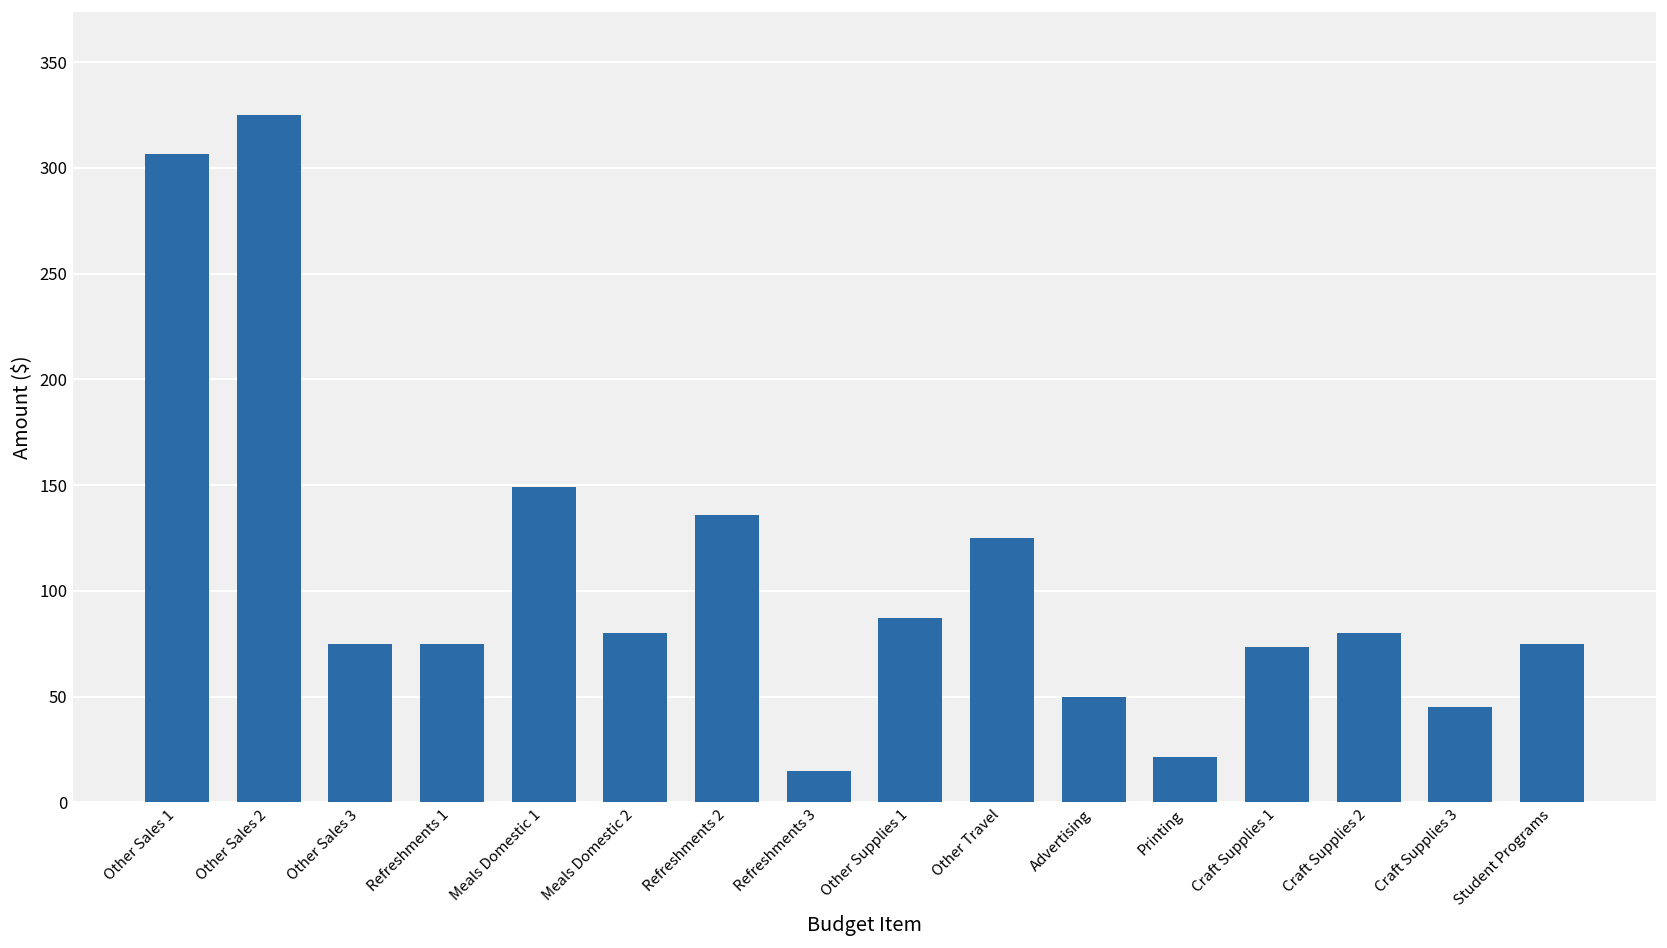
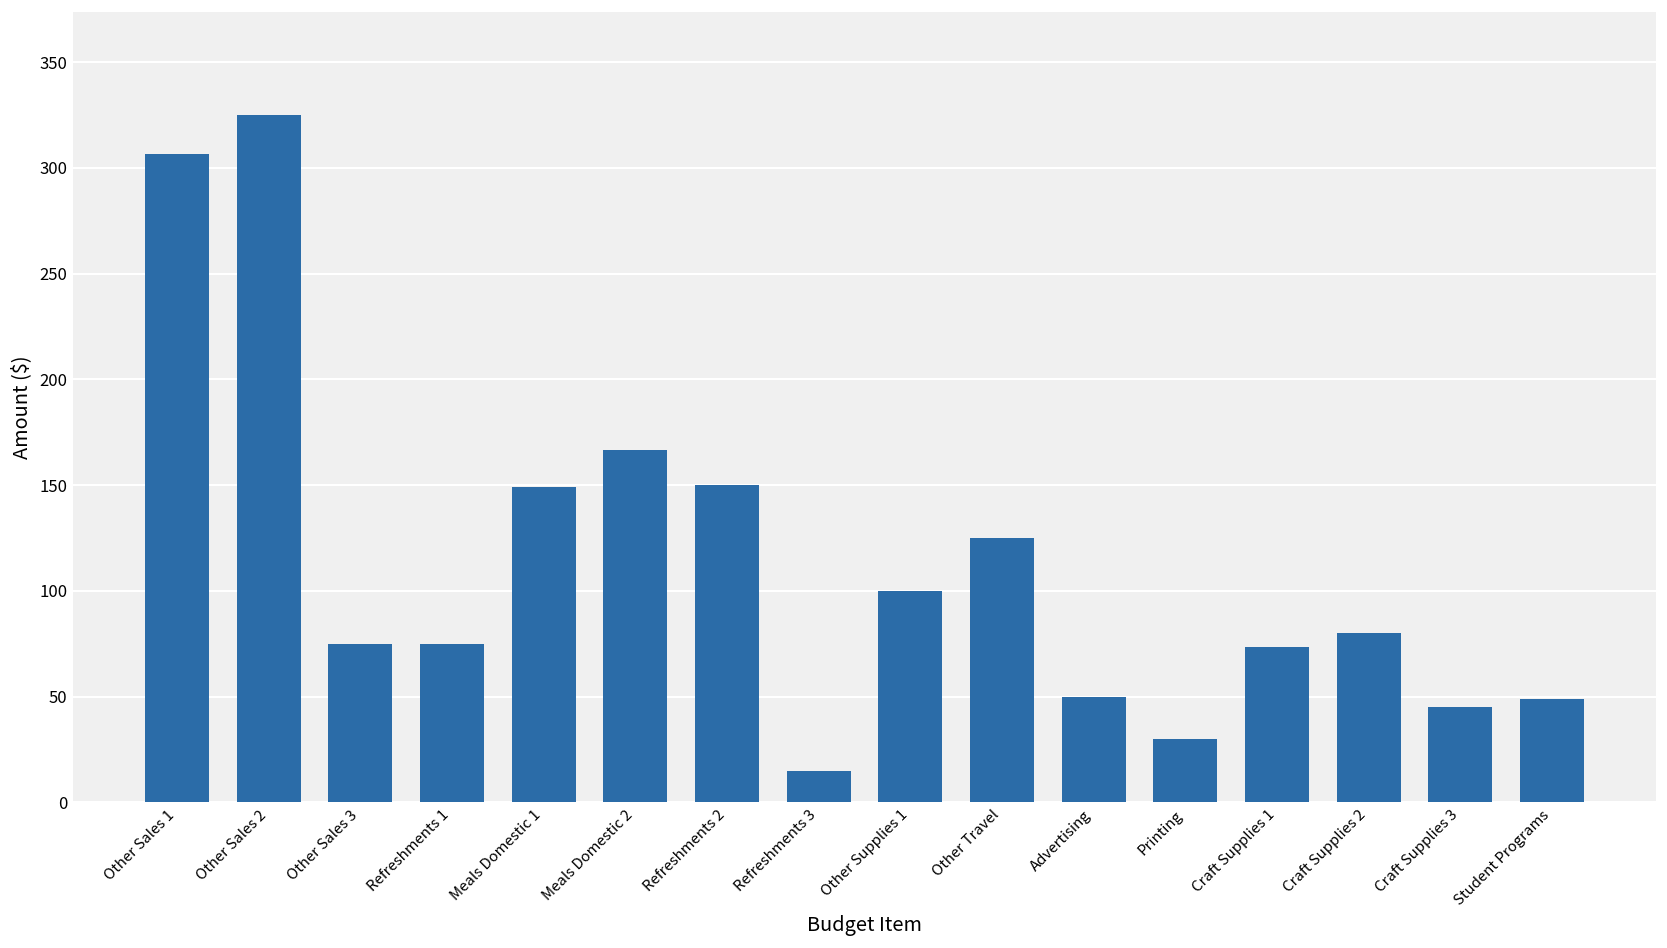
  {
    "Other Sales 1": 307,
    "Other Sales 2": 325,
    "Other Sales 3": 75,
    "Refreshments 1": 75,
    "Meals Domestic 1": 149,
-   "Meals Domestic 2": 80,
-   "Refreshments 2": 136,
+   "Meals Domestic 2": 167,
+   "Refreshments 2": 150,
    "Refreshments 3": 15,
-   "Other Supplies 1": 87,
+   "Other Supplies 1": 100,
    "Other Travel": 125,
    "Advertising": 50,
-   "Printing": 22,
+   "Printing": 30,
    "Craft Supplies 1": 73,
    "Craft Supplies 2": 80,
    "Craft Supplies 3": 45,
-   "Student Programs": 75
+   "Student Programs": 49
  }
